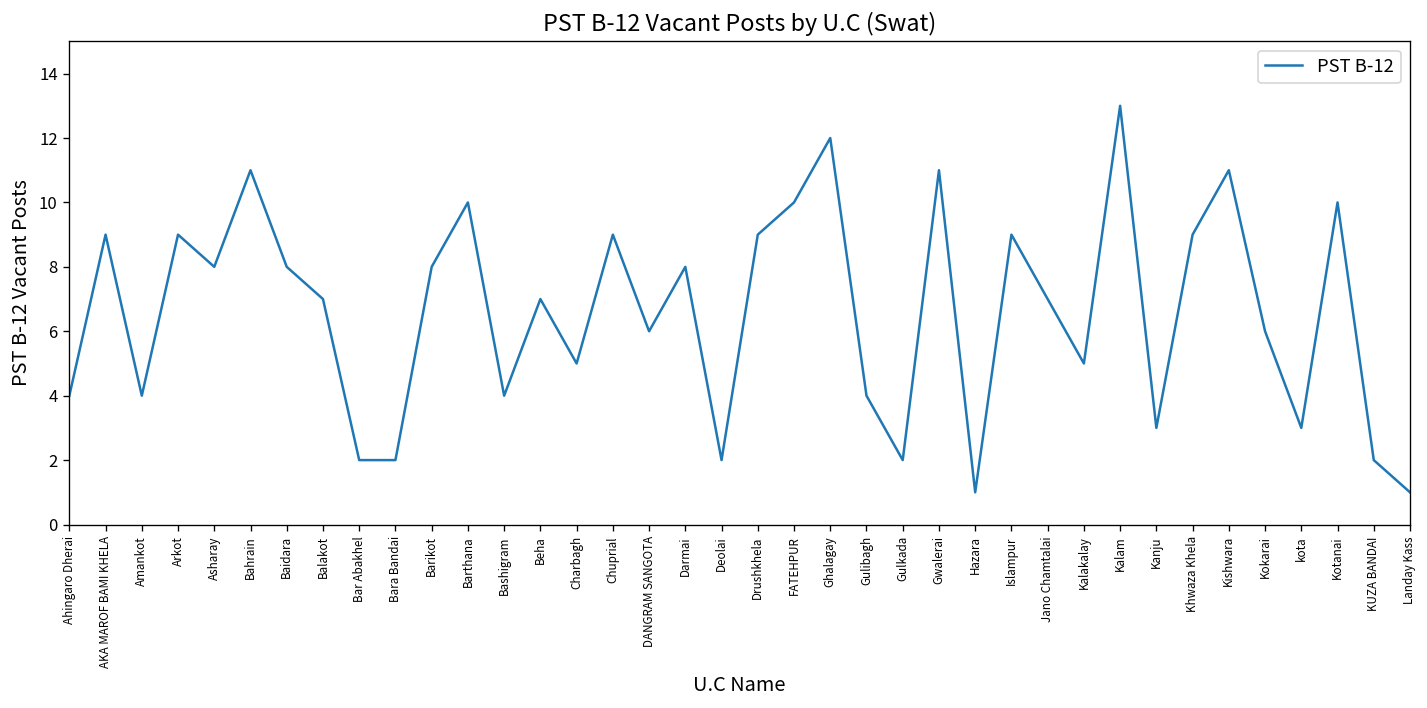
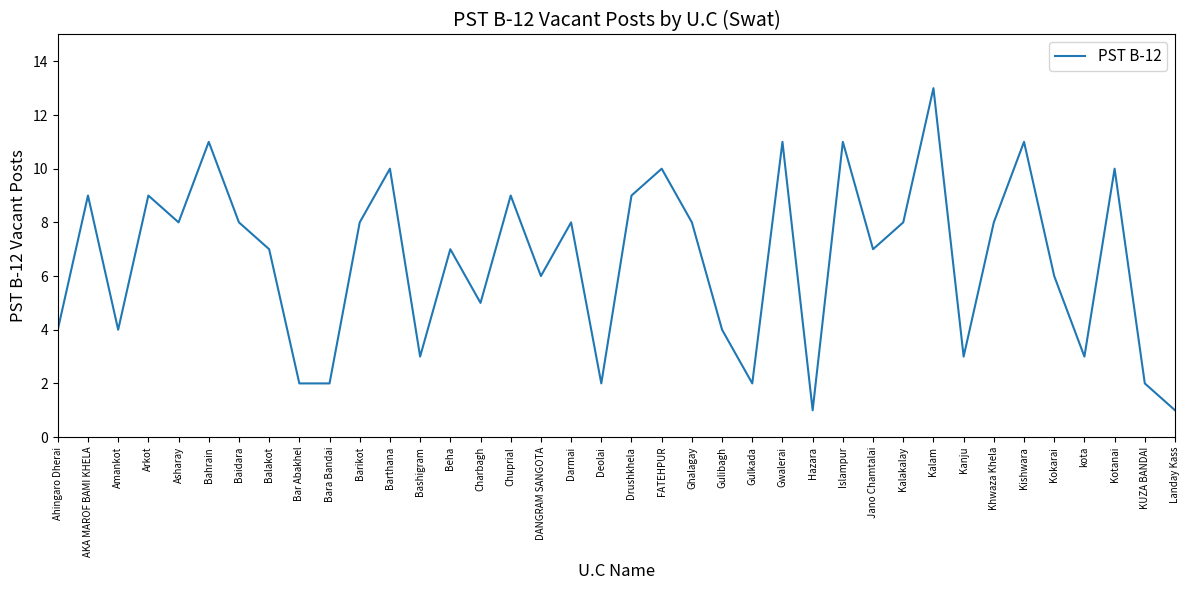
  {
    "Ahingaro Dherai": 4,
    "AKA MAROF BAMI KHELA": 9,
    "Amankot": 4,
    "Arkot": 9,
    "Asharay": 8,
    "Bahrain": 11,
    "Baidara": 8,
    "Balakot": 7,
    "Bar Abakhel": 2,
    "Bara Bandai": 2,
    "Barikot": 8,
    "Barthana": 10,
-   "Bashigram": 4,
+   "Bashigram": 3,
    "Beha": 7,
    "Charbagh": 5,
    "Chuprial": 9,
    "DANGRAM SANGOTA": 6,
    "Darmai": 8,
    "Deolai": 2,
    "Drushkhela": 9,
    "FATEHPUR": 10,
-   "Ghalagay": 12,
+   "Ghalagay": 8,
    "Gulibagh": 4,
    "Gulkada": 2,
    "Gwalerai": 11,
    "Hazara": 1,
-   "Islampur": 9,
+   "Islampur": 11,
    "Jano Chamtalai": 7,
-   "Kalakalay": 5,
+   "Kalakalay": 8,
    "Kalam": 13,
    "Kanju": 3,
-   "Khwaza Khela": 9,
+   "Khwaza Khela": 8,
    "Kishwara": 11,
    "Kokarai": 6,
    "kota": 3,
    "Kotanai": 10,
    "KUZA BANDAI": 2,
    "Landay Kass": 1
  }
